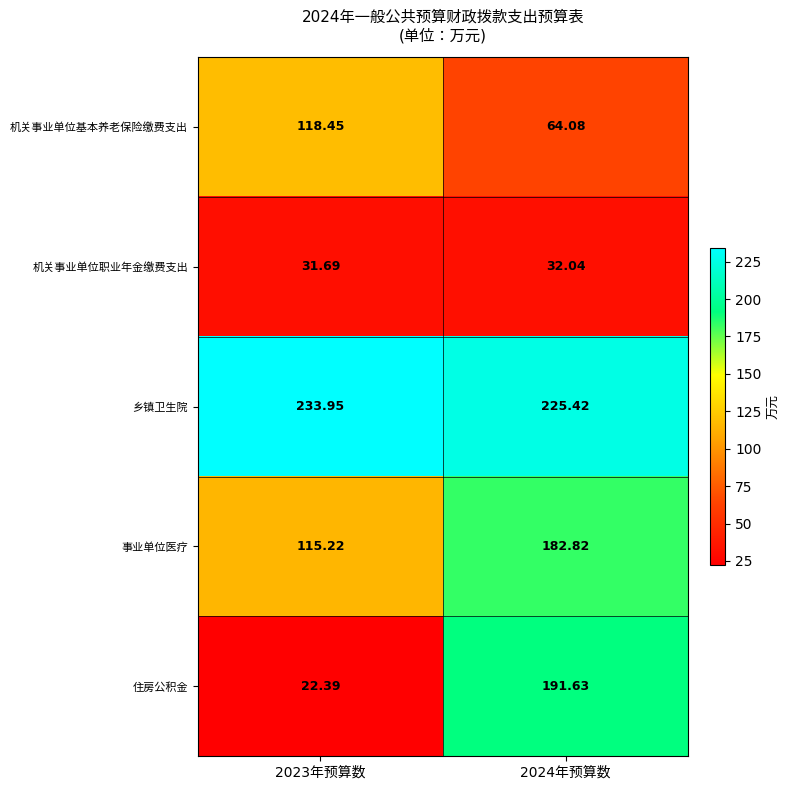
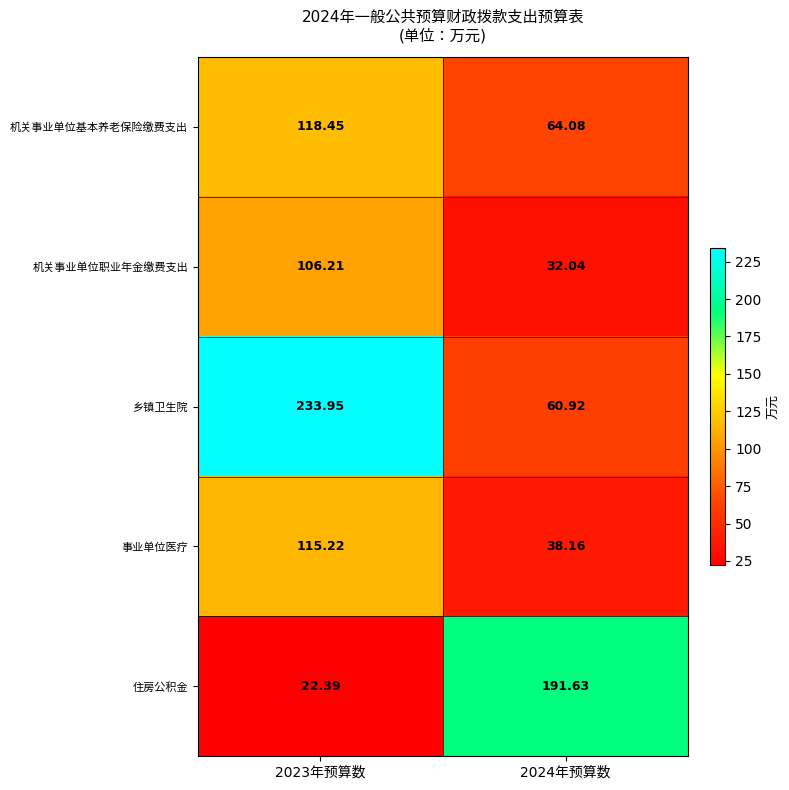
  {
    "机关事业单位基本养老保险缴费支出": {
      "2023年预算数": 118.45,
      "2024年预算数": 64.08
    },
    "机关事业单位职业年金缴费支出": {
-     "2023年预算数": 31.69,
+     "2023年预算数": 106.21,
      "2024年预算数": 32.04
    },
    "乡镇卫生院": {
      "2023年预算数": 233.95,
-     "2024年预算数": 225.42
+     "2024年预算数": 60.92
    },
    "事业单位医疗": {
      "2023年预算数": 115.22,
-     "2024年预算数": 182.82
+     "2024年预算数": 38.16
    },
    "住房公积金": {
      "2023年预算数": 22.39,
      "2024年预算数": 191.63
    }
  }
